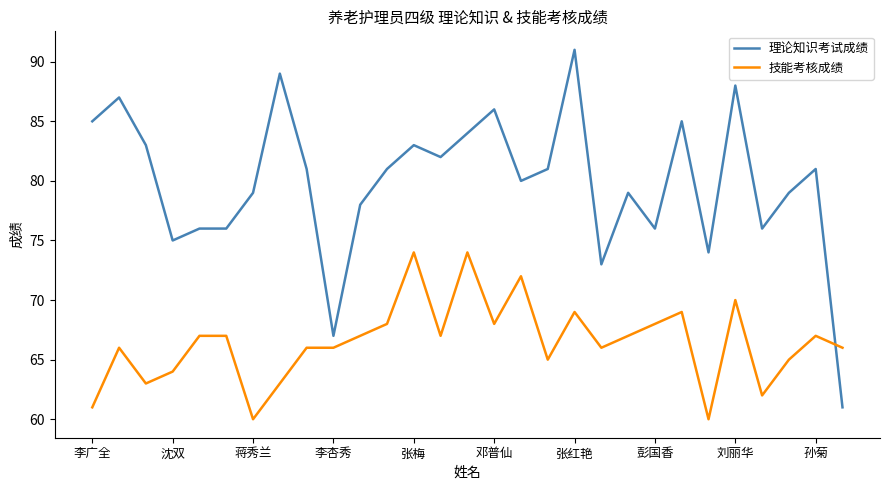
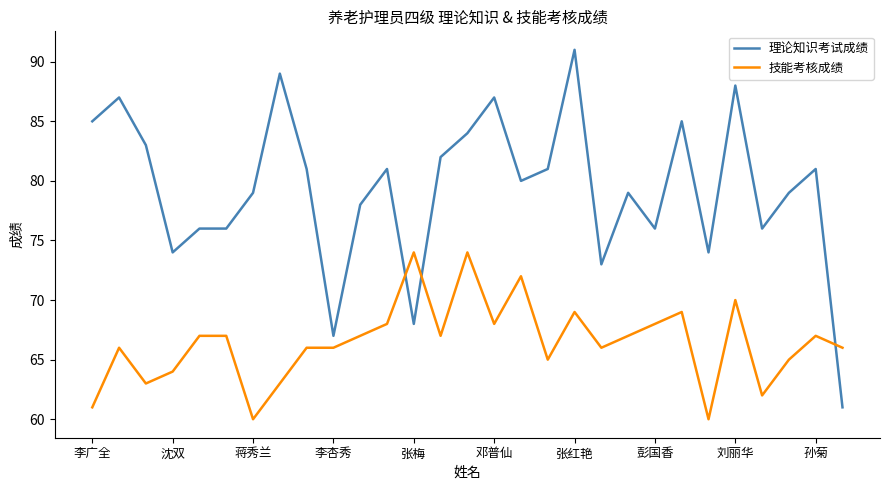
  {
    "理论知识考试成绩": {
      "李广全": 85,
-     "沈双": 75,
+     "沈双": 74,
      "蒋秀兰": 79,
      "李杏秀": 67,
-     "张梅": 83,
-     "邓普仙": 86,
+     "张梅": 68,
+     "邓普仙": 87,
      "张红艳": 91,
      "彭国香": 76,
      "刘丽华": 88,
      "孙菊": 81
    },
    "技能考核成绩": {
      "李广全": 61,
      "沈双": 64,
      "蒋秀兰": 60,
      "李杏秀": 66,
      "张梅": 74,
      "邓普仙": 68,
      "张红艳": 69,
      "彭国香": 68,
      "刘丽华": 70,
      "孙菊": 67
    }
  }
